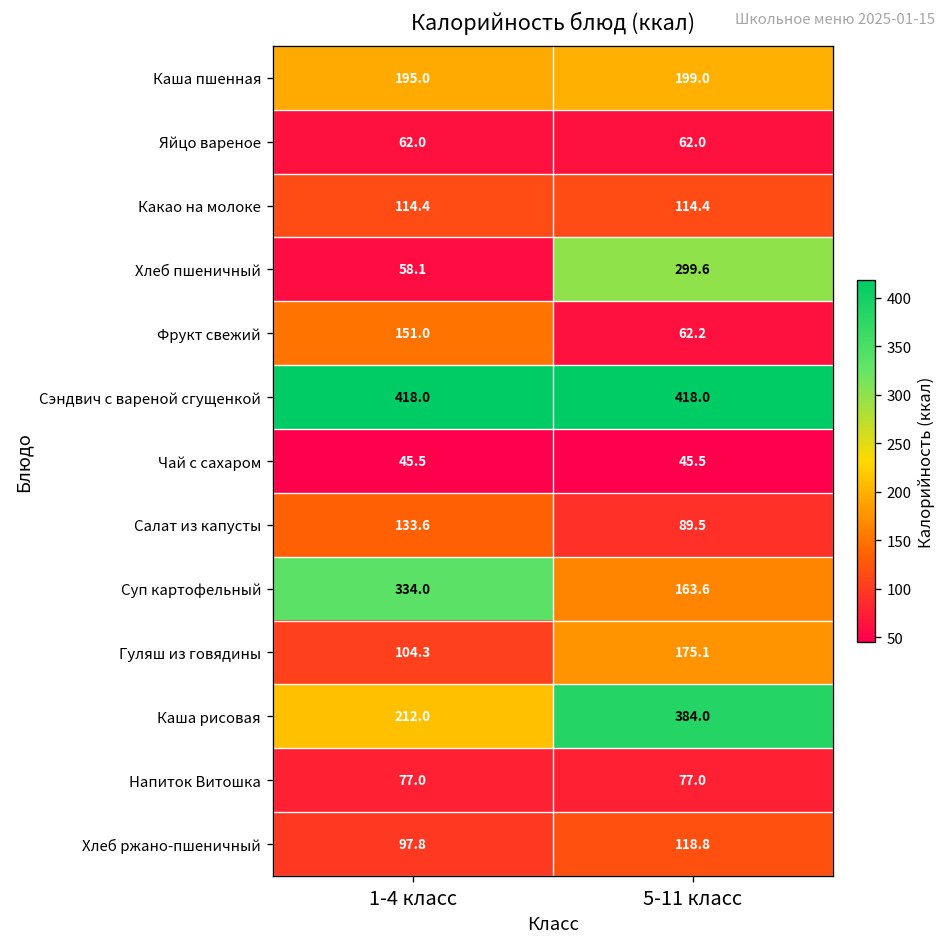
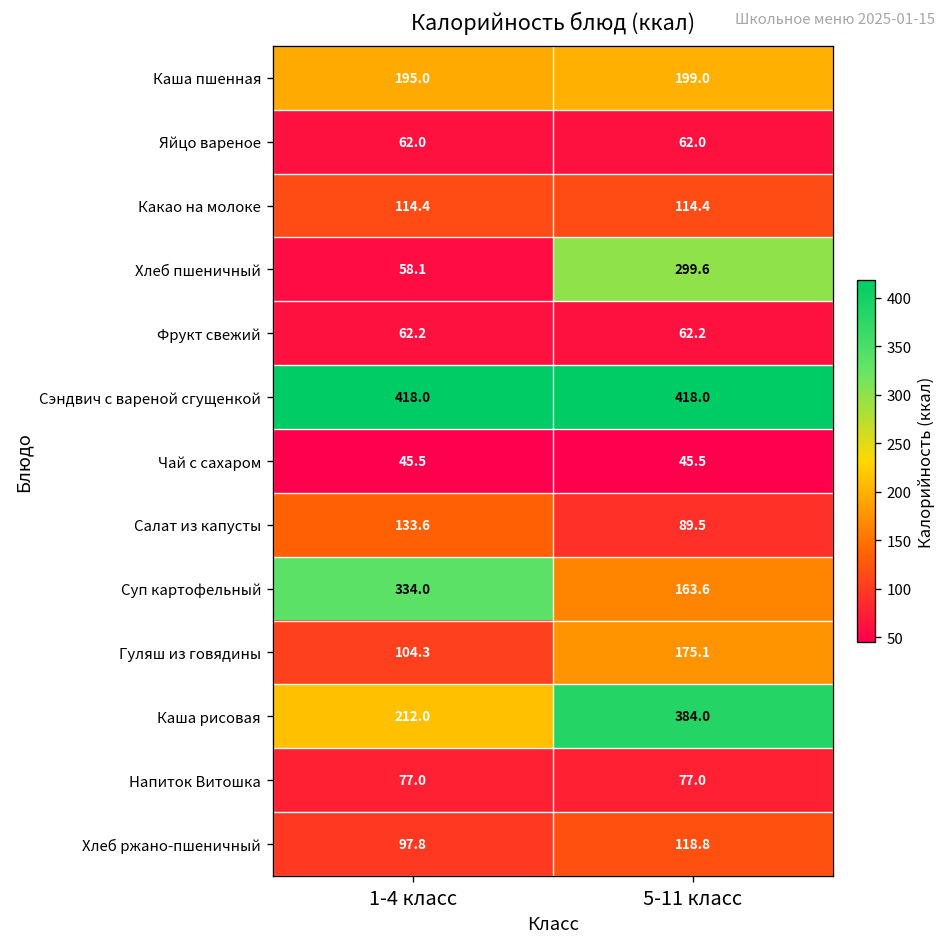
  {
    "Каша пшенная": {
      "1-4 класс": 195.0,
      "5-11 класс": 199.0
    },
    "Яйцо вареное": {
      "1-4 класс": 62.0,
      "5-11 класс": 62.0
    },
    "Какао на молоке": {
      "1-4 класс": 114.4,
      "5-11 класс": 114.4
    },
    "Хлеб пшеничный": {
      "1-4 класс": 58.1,
      "5-11 класс": 299.6
    },
    "Фрукт свежий": {
-     "1-4 класс": 151.0,
+     "1-4 класс": 62.2,
      "5-11 класс": 62.2
    },
    "Сэндвич с вареной сгущенкой": {
      "1-4 класс": 418.0,
      "5-11 класс": 418.0
    },
    "Чай с сахаром": {
      "1-4 класс": 45.5,
      "5-11 класс": 45.5
    },
    "Салат из капусты": {
      "1-4 класс": 133.6,
      "5-11 класс": 89.5
    },
    "Суп картофельный": {
      "1-4 класс": 334.0,
      "5-11 класс": 163.6
    },
    "Гуляш из говядины": {
      "1-4 класс": 104.3,
      "5-11 класс": 175.1
    },
    "Каша рисовая": {
      "1-4 класс": 212.0,
      "5-11 класс": 384.0
    },
    "Напиток Витошка": {
      "1-4 класс": 77.0,
      "5-11 класс": 77.0
    },
    "Хлеб ржано-пшеничный": {
      "1-4 класс": 97.8,
      "5-11 класс": 118.8
    }
  }
